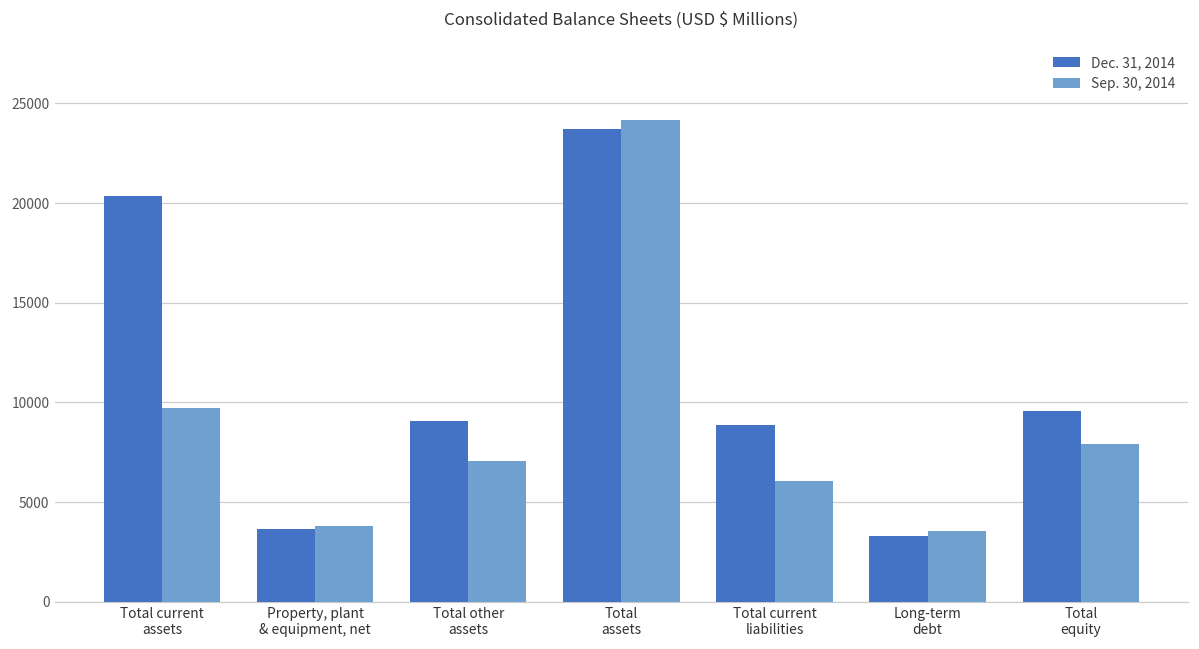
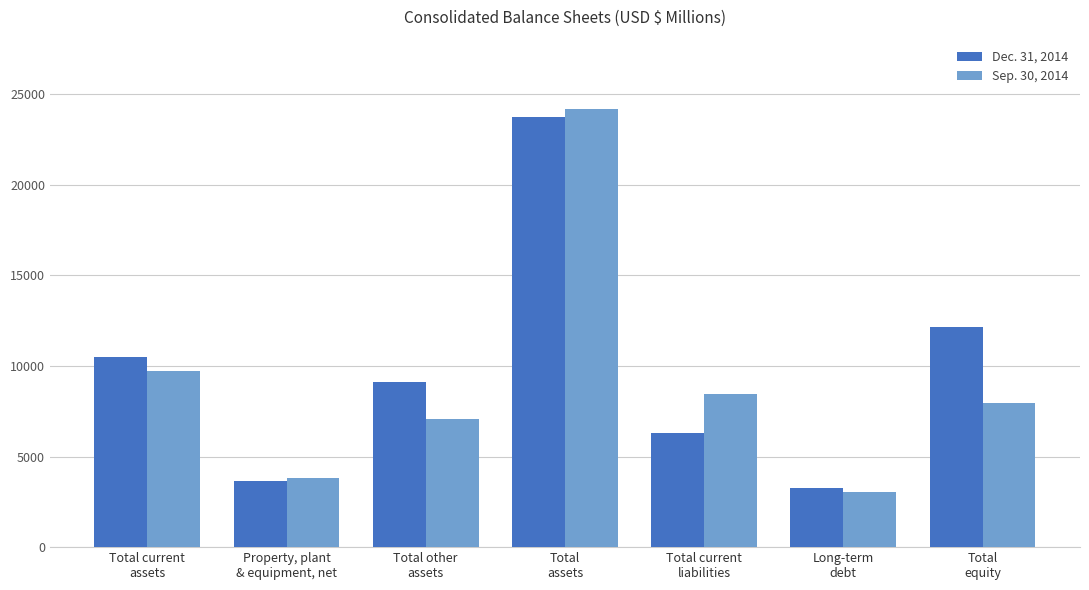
  {
    "Dec. 31, 2014": {
-     "Total current assets": 20300,
+     "Total current assets": 10500,
      "Property, plant & equipment, net": 3600,
      "Total other assets": 9100,
      "Total assets": 23700,
-     "Total current liabilities": 8900,
+     "Total current liabilities": 6300,
      "Long-term debt": 3300,
-     "Total equity": 9600
+     "Total equity": 12200
    },
    "Sep. 30, 2014": {
      "Total current assets": 9700,
      "Property, plant & equipment, net": 3800,
      "Total other assets": 7000,
      "Total assets": 24200,
-     "Total current liabilities": 6100,
-     "Long-term debt": 3600,
+     "Total current liabilities": 8500,
+     "Long-term debt": 3100,
      "Total equity": 7900
    }
  }
